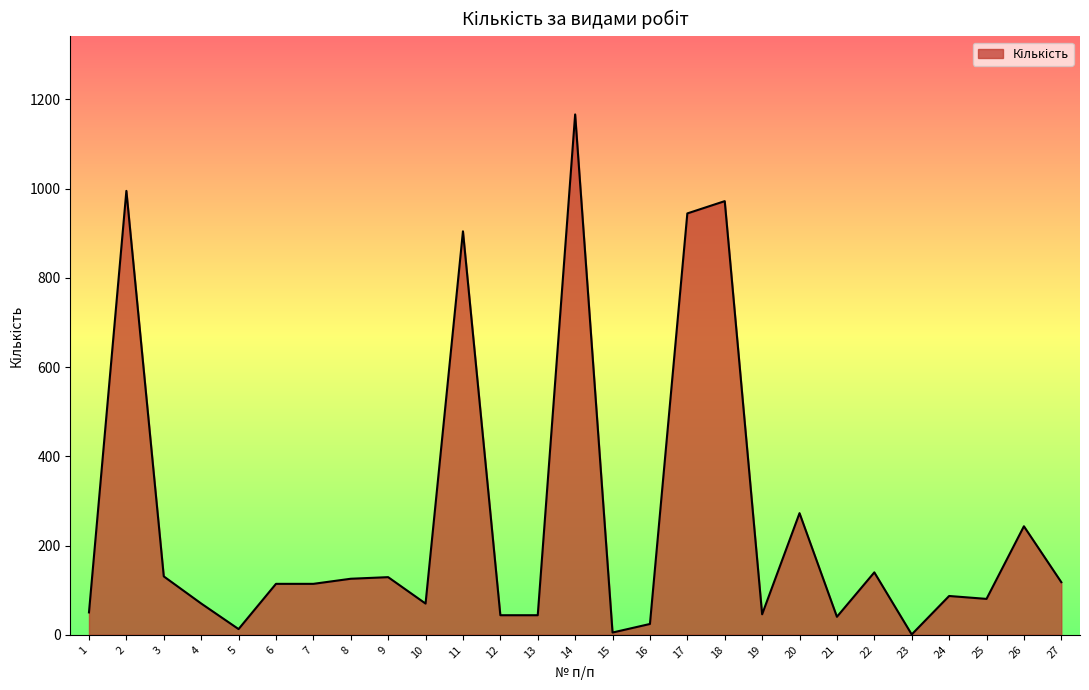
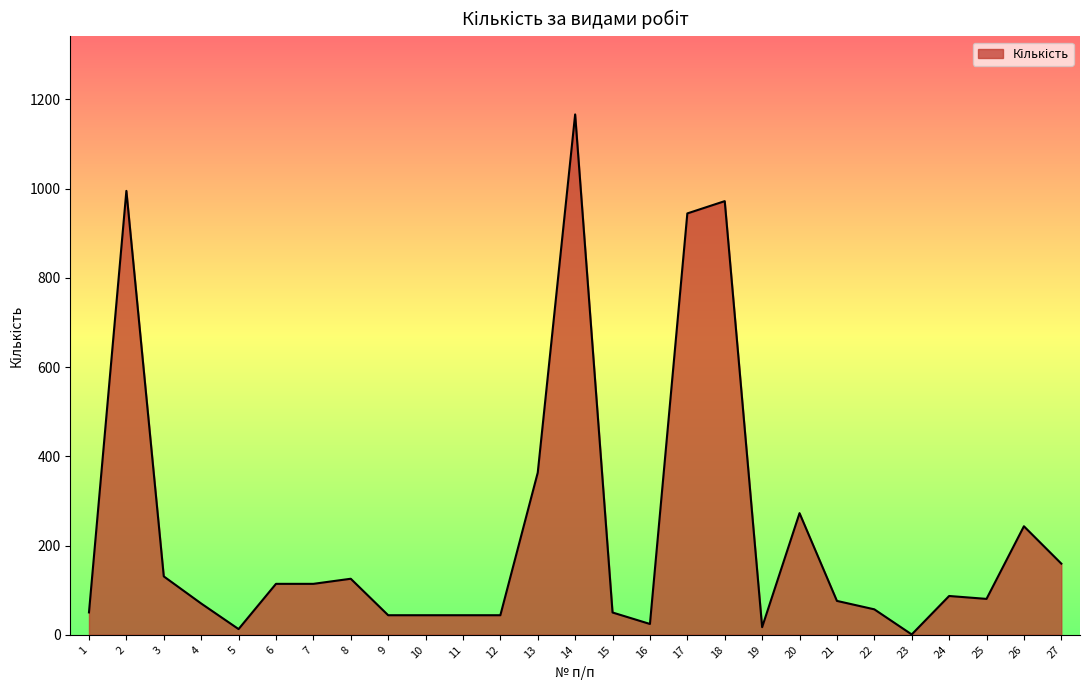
  {
    "1": 50,
    "2": 990,
    "3": 130,
    "4": 70,
    "5": 10,
    "6": 110,
    "7": 110,
    "8": 130,
-   "9": 130,
-   "10": 70,
-   "11": 900,
+   "9": 40,
+   "10": 40,
+   "11": 40,
    "12": 40,
-   "13": 40,
+   "13": 360,
    "14": 1170,
-   "15": 10,
+   "15": 50,
    "16": 20,
    "17": 940,
    "18": 970,
-   "19": 50,
+   "19": 20,
    "20": 270,
-   "21": 40,
-   "22": 140,
+   "21": 80,
+   "22": 60,
    "23": 0,
    "24": 90,
    "25": 80,
    "26": 240,
-   "27": 120
+   "27": 160
  }
